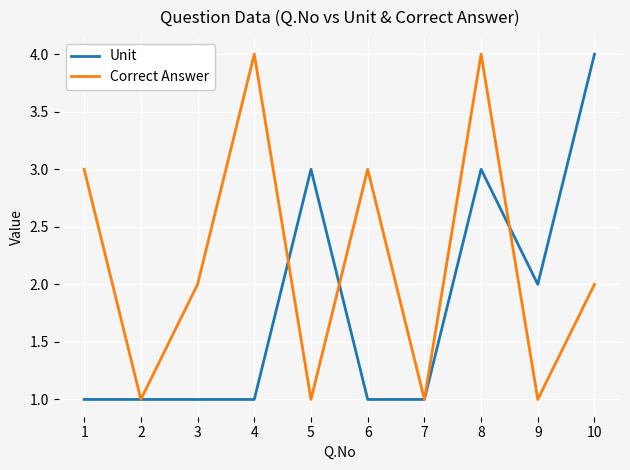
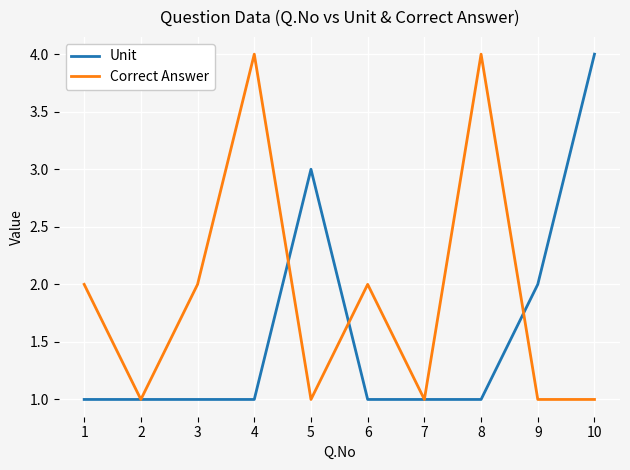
  {
    "Unit": {
      "1": 1,
      "3": 1,
      "4": 1,
      "5": 3,
      "6": 1,
-     "8": 3,
+     "8": 1,
      "9": 2,
      "10": 4
    },
    "Correct Answer": {
-     "1": 3,
+     "1": 2,
      "3": 2,
      "4": 4,
      "5": 1,
-     "6": 3,
+     "6": 2,
      "8": 4,
      "9": 1,
-     "10": 2
+     "10": 1
    }
  }
